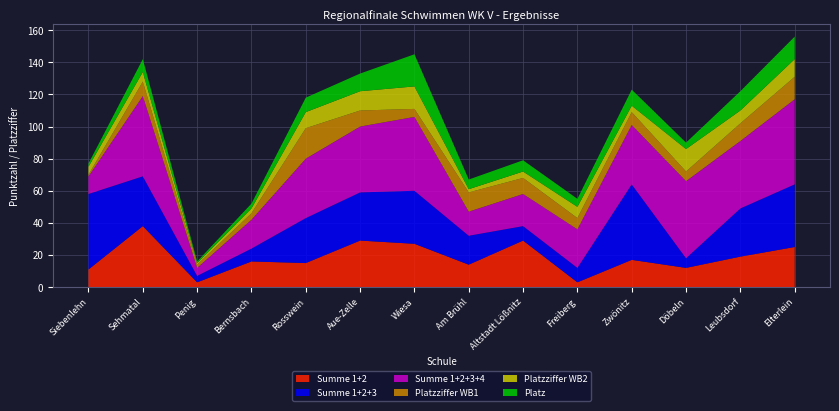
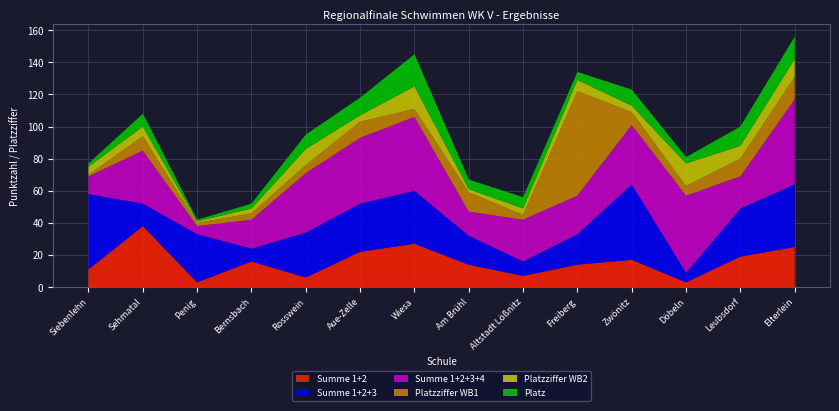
  {
    "Summe 1+2": {
      "Siebenlehn": 11,
      "Sehmatal": 38,
      "Penig": 3,
      "Bernsbach": 16,
-     "Rosswein": 15,
-     "Aue-Zelle": 29,
+     "Rosswein": 6,
+     "Aue-Zelle": 22,
      "Wiesa": 27,
      "Am Brühl": 14,
-     "Altstadt Lößnitz": 29,
-     "Freiberg": 3,
+     "Altstadt Lößnitz": 7,
+     "Freiberg": 14,
      "Zwönitz": 17,
-     "Döbeln": 12,
+     "Döbeln": 3,
      "Leubsdorf": 19,
      "Elterlein": 25
    },
    "Summe 1+2+3": {
      "Siebenlehn": 47,
-     "Sehmatal": 31,
-     "Penig": 4,
+     "Sehmatal": 14,
+     "Penig": 30,
      "Bernsbach": 8,
      "Rosswein": 28,
      "Aue-Zelle": 30,
      "Wiesa": 33,
      "Am Brühl": 18,
      "Altstadt Lößnitz": 9,
-     "Freiberg": 9,
+     "Freiberg": 19,
      "Zwönitz": 47,
      "Döbeln": 6,
      "Leubsdorf": 30,
      "Elterlein": 39
    },
    "Summe 1+2+3+4": {
-     "Sehmatal": 50,
+     "Sehmatal": 33,
      "Penig": 5,
      "Bernsbach": 18,
      "Rosswein": 37,
      "Aue-Zelle": 41,
      "Wiesa": 46,
      "Am Brühl": 15,
-     "Altstadt Lößnitz": 20,
+     "Altstadt Lößnitz": 26,
      "Freiberg": 24,
      "Zwönitz": 37,
      "Döbeln": 48,
-     "Leubsdorf": 42,
+     "Leubsdorf": 20,
      "Elterlein": 53
    },
    "Platzziffer WB1": {
      "Sehmatal": 9,
      "Bernsbach": 4,
-     "Rosswein": 19,
+     "Rosswein": 5,
      "Aue-Zelle": 10,
      "Wiesa": 5,
      "Am Brühl": 12,
-     "Altstadt Lößnitz": 10,
-     "Freiberg": 7,
+     "Altstadt Lößnitz": 3,
+     "Freiberg": 65,
      "Zwönitz": 8,
      "Döbeln": 6,
      "Leubsdorf": 11,
      "Elterlein": 14
    },
    "Platzziffer WB2": {
      "Siebenlehn": 5,
      "Sehmatal": 6,
      "Bernsbach": 3,
      "Rosswein": 10,
-     "Aue-Zelle": 12,
+     "Aue-Zelle": 4,
      "Wiesa": 14,
      "Am Brühl": 2,
      "Altstadt Lößnitz": 4,
      "Freiberg": 7,
      "Zwönitz": 4,
      "Döbeln": 14,
      "Leubsdorf": 8,
      "Elterlein": 11
    },
    "Platz": {
      "Siebenlehn": 2,
      "Sehmatal": 8,
      "Bernsbach": 3,
      "Rosswein": 9,
      "Aue-Zelle": 11,
      "Wiesa": 20,
      "Am Brühl": 6,
      "Altstadt Lößnitz": 7,
      "Freiberg": 5,
      "Zwönitz": 10,
      "Döbeln": 4,
      "Leubsdorf": 12,
      "Elterlein": 14
    }
  }
